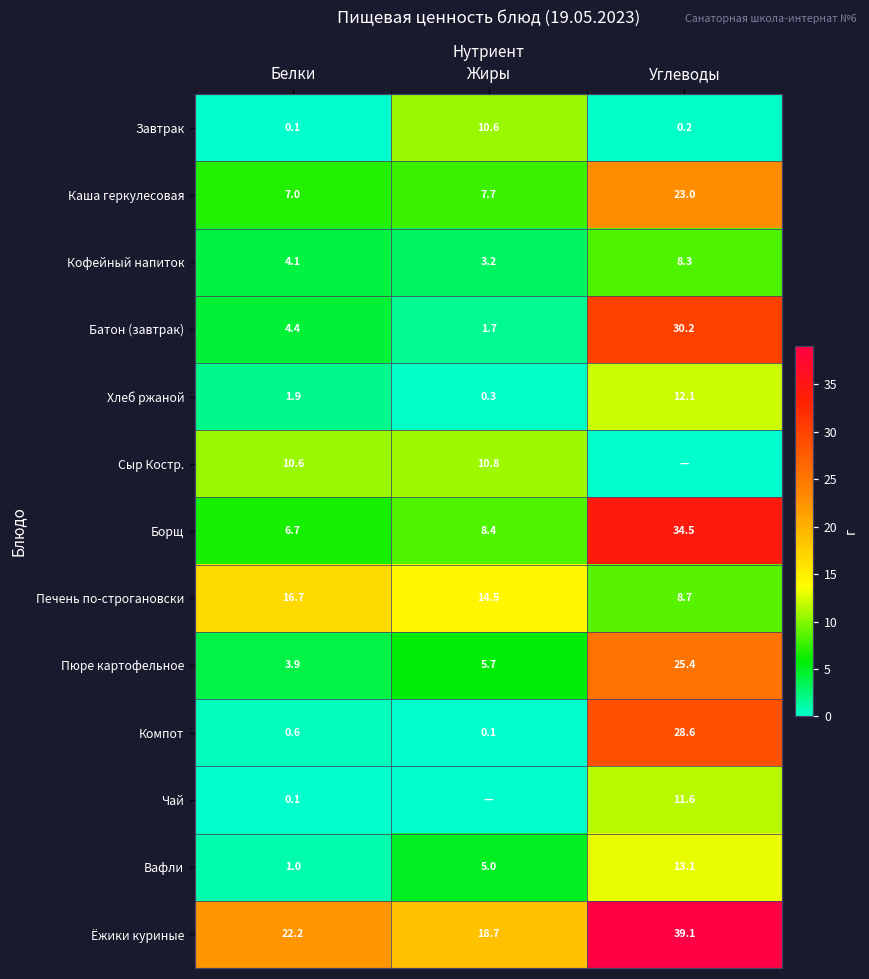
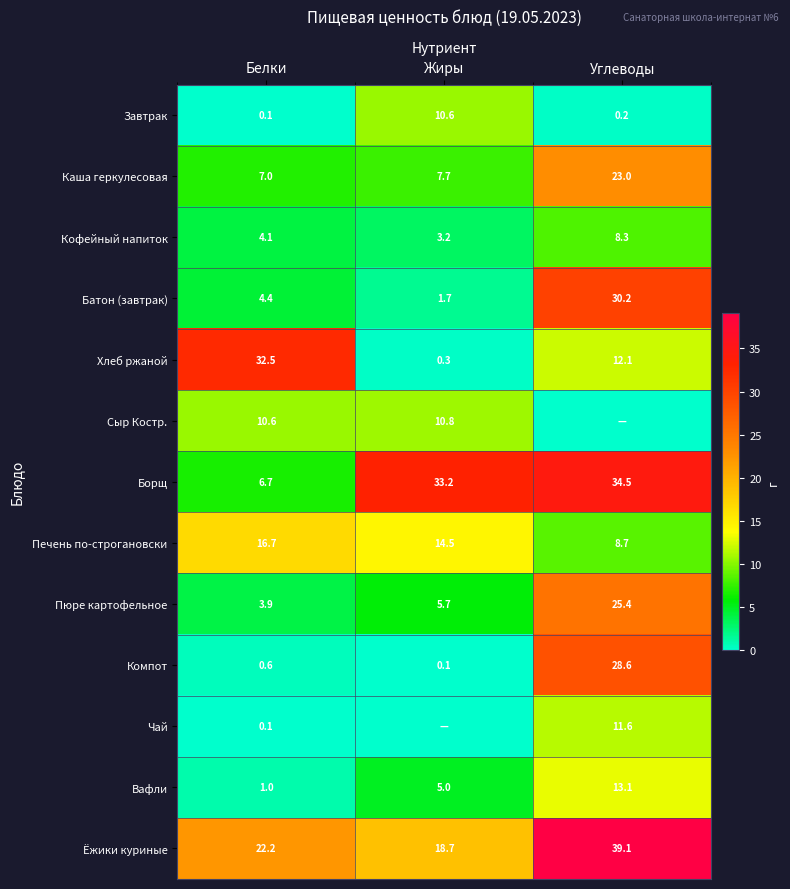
  {
    "Завтрак": {
      "Белки": 0.1,
      "Жиры": 10.6,
      "Углеводы": 0.2
    },
    "Каша геркулесовая": {
      "Белки": 7.0,
      "Жиры": 7.7,
      "Углеводы": 23.0
    },
    "Кофейный напиток": {
      "Белки": 4.1,
      "Жиры": 3.2,
      "Углеводы": 8.3
    },
    "Батон (завтрак)": {
      "Белки": 4.4,
      "Жиры": 1.7,
      "Углеводы": 30.2
    },
    "Хлеб ржаной": {
-     "Белки": 1.9,
+     "Белки": 32.5,
      "Жиры": 0.3,
      "Углеводы": 12.1
    },
    "Сыр Костр.": {
      "Белки": 10.6,
      "Жиры": 10.8
    },
    "Борщ": {
      "Белки": 6.7,
-     "Жиры": 8.4,
+     "Жиры": 33.2,
      "Углеводы": 34.5
    },
    "Печень по-строгановски": {
      "Белки": 16.7,
      "Жиры": 14.5,
      "Углеводы": 8.7
    },
    "Пюре картофельное": {
      "Белки": 3.9,
      "Жиры": 5.7,
      "Углеводы": 25.4
    },
    "Компот": {
      "Белки": 0.6,
      "Жиры": 0.1,
      "Углеводы": 28.6
    },
    "Чай": {
      "Белки": 0.1,
      "Углеводы": 11.6
    },
    "Вафли": {
      "Белки": 1.0,
      "Жиры": 5.0,
      "Углеводы": 13.1
    },
    "Ёжики куриные": {
      "Белки": 22.2,
      "Жиры": 18.7,
      "Углеводы": 39.1
    }
  }
